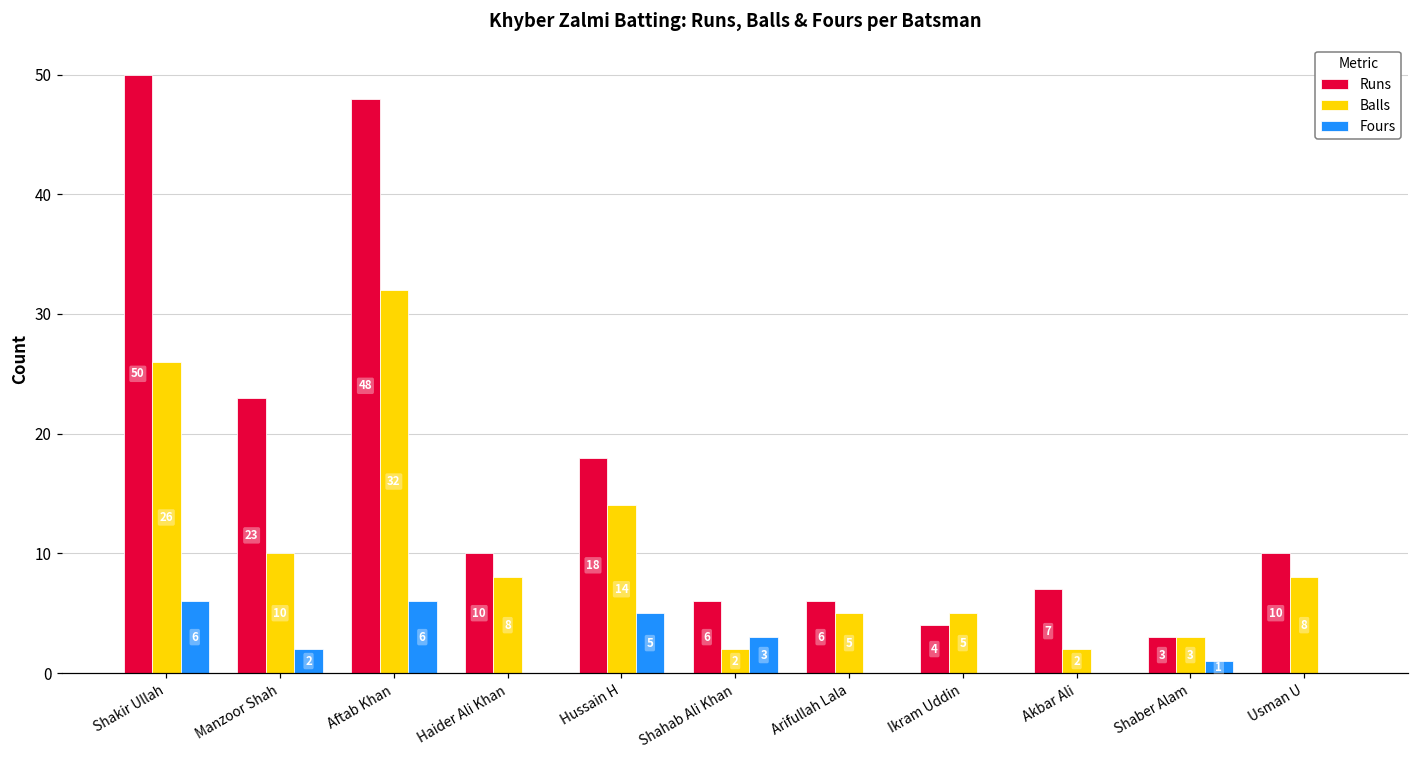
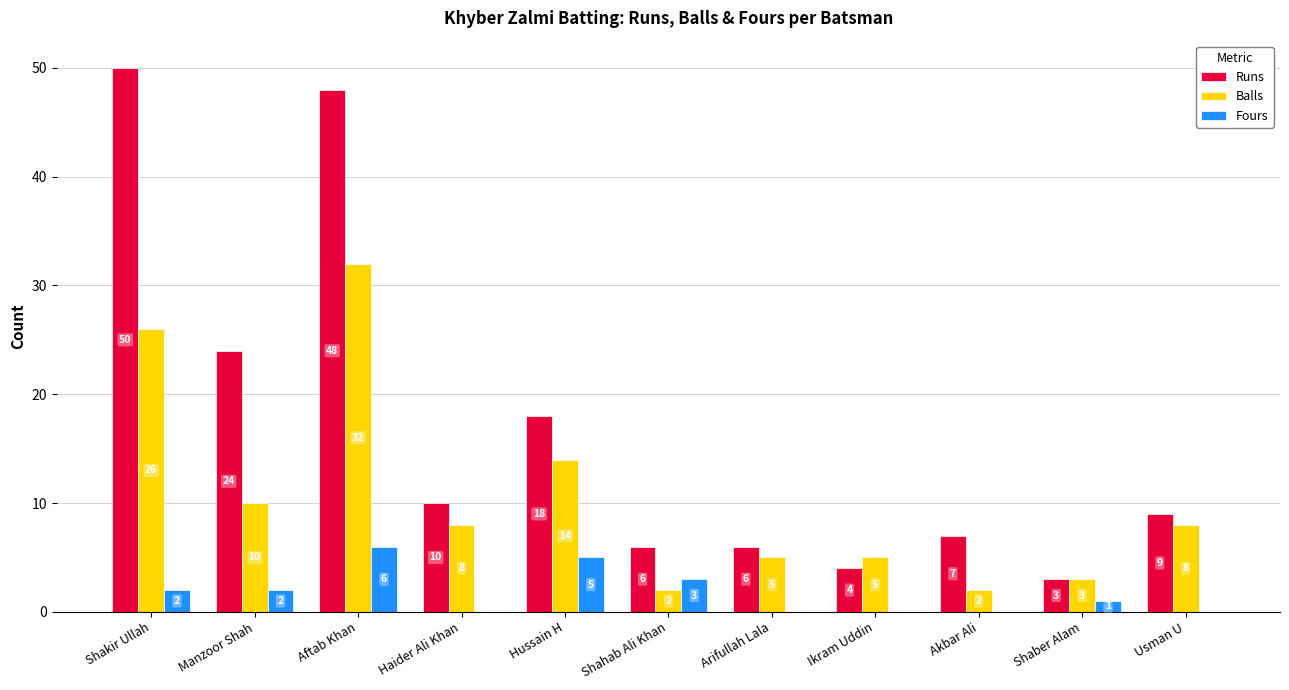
  {
    "Runs": {
-     "Manzoor Shah": 23,
-     "Usman U": 10
+     "Manzoor Shah": 24,
+     "Usman U": 9
    },
    "Fours": {
-     "Shakir Ullah": 6
+     "Shakir Ullah": 2
    }
  }
